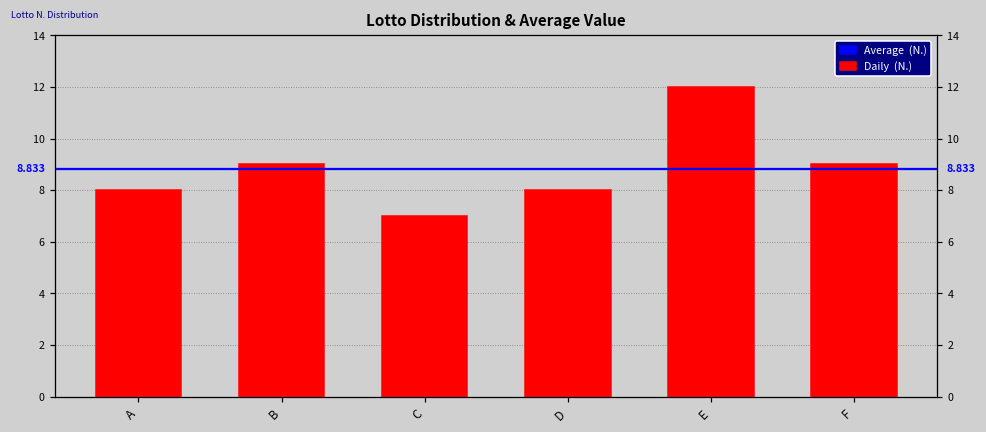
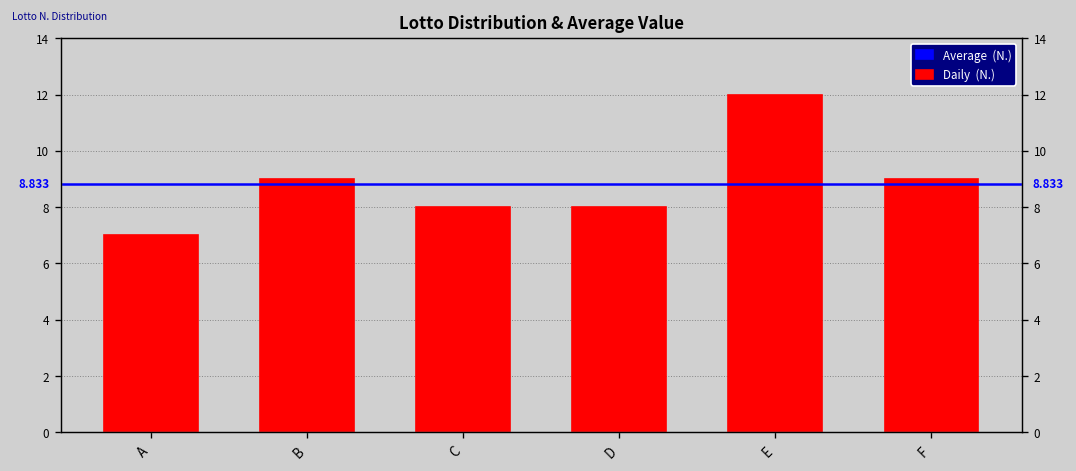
  {
-   "A": 8,
+   "A": 7,
    "B": 9,
-   "C": 7,
+   "C": 8,
    "D": 8,
    "E": 12,
    "F": 9
  }
